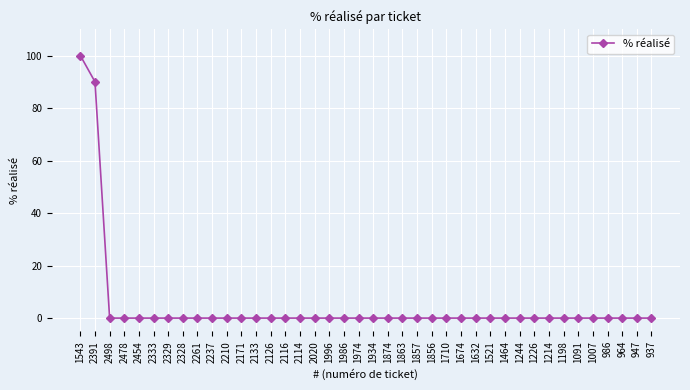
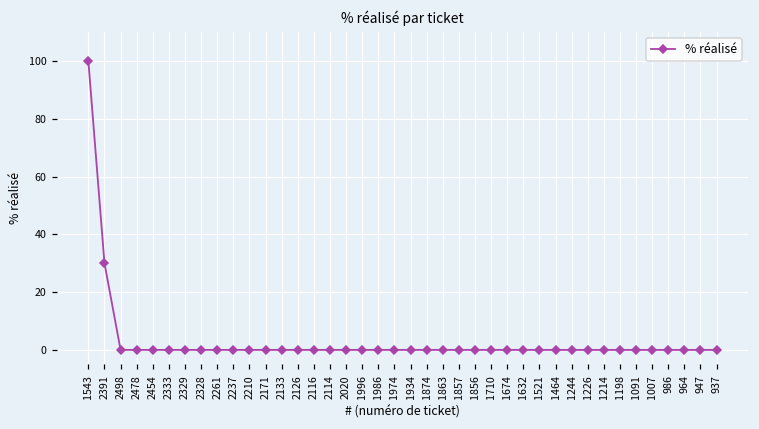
  {
    "1543": 100,
-   "2391": 90,
+   "2391": 30,
    "2498": 0,
    "2478": 0,
    "2454": 0,
    "2333": 0,
    "2329": 0,
    "2328": 0,
    "2261": 0,
    "2237": 0,
    "2210": 0,
    "2171": 0,
    "2133": 0,
    "2126": 0,
    "2116": 0,
    "2114": 0,
    "2020": 0,
    "1996": 0,
    "1986": 0,
    "1974": 0,
    "1934": 0,
    "1874": 0,
    "1863": 0,
    "1857": 0,
    "1856": 0,
    "1710": 0,
    "1674": 0,
    "1632": 0,
    "1521": 0,
    "1464": 0,
    "1244": 0,
    "1226": 0,
    "1214": 0,
    "1198": 0,
    "1091": 0,
    "1007": 0,
    "986": 0,
    "964": 0,
    "947": 0,
    "937": 0
  }
